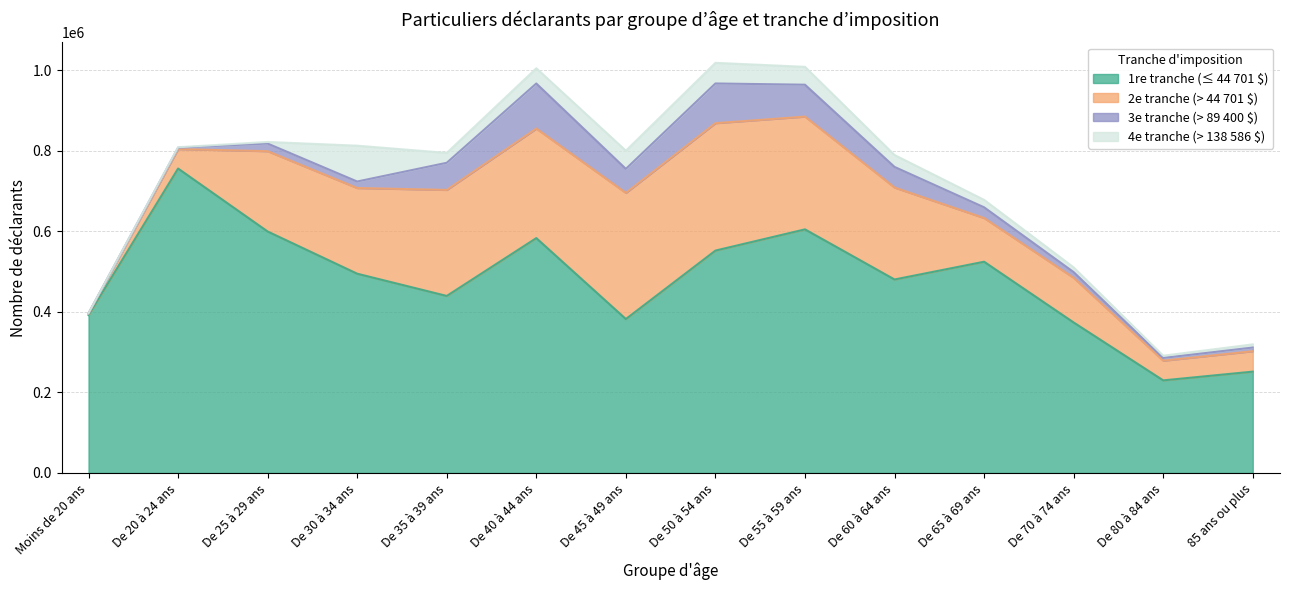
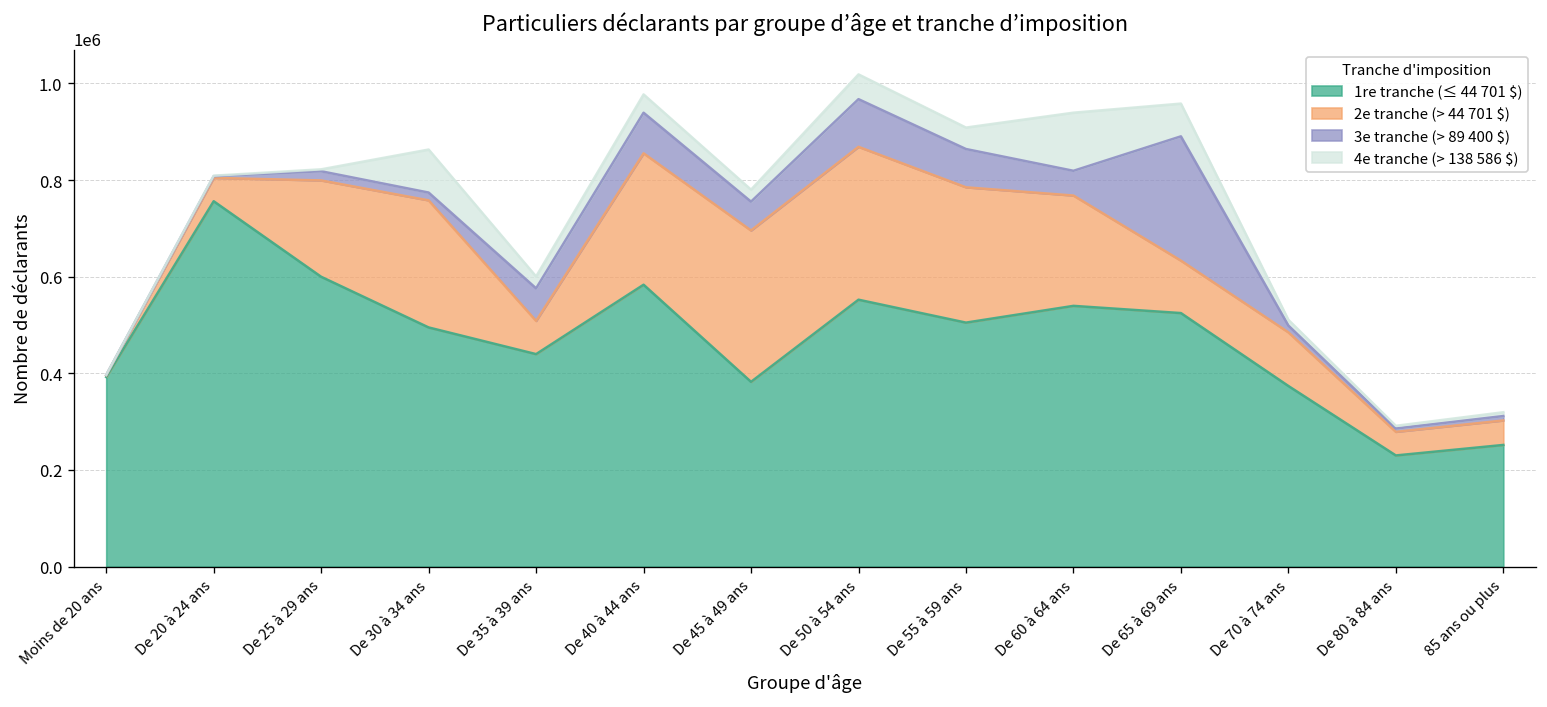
  {
    "1re tranche (≤ 44 701 $)": {
      "De 20 à 24 ans": 760000,
      "De 25 à 29 ans": 600000,
      "De 30 à 34 ans": 490000,
      "De 35 à 39 ans": 440000,
      "De 40 à 44 ans": 580000,
      "De 45 à 49 ans": 380000,
      "De 50 à 54 ans": 550000,
-     "De 55 à 59 ans": 610000,
-     "De 60 à 64 ans": 480000,
+     "De 55 à 59 ans": 500000,
+     "De 60 à 64 ans": 540000,
      "De 65 à 69 ans": 520000,
      "De 70 à 74 ans": 370000,
      "De 80 à 84 ans": 230000,
      "85 ans ou plus": 250000
    },
    "2e tranche (> 44 701 $)": {
      "De 25 à 29 ans": 200000,
-     "De 30 à 34 ans": 210000,
-     "De 35 à 39 ans": 260000,
+     "De 30 à 34 ans": 260000,
+     "De 35 à 39 ans": 70000,
      "De 40 à 44 ans": 270000,
      "De 45 à 49 ans": 310000,
      "De 50 à 54 ans": 320000,
      "De 55 à 59 ans": 280000,
      "De 60 à 64 ans": 230000,
      "De 65 à 69 ans": 110000,
      "De 70 à 74 ans": 110000,
      "De 80 à 84 ans": 50000,
      "85 ans ou plus": 50000
    },
    "3e tranche (> 89 400 $)": {
      "De 30 à 34 ans": 20000,
      "De 35 à 39 ans": 70000,
-     "De 40 à 44 ans": 110000,
+     "De 40 à 44 ans": 80000,
      "De 45 à 49 ans": 60000,
      "De 50 à 54 ans": 100000,
      "De 55 à 59 ans": 80000,
      "De 60 à 64 ans": 50000,
-     "De 65 à 69 ans": 30000,
+     "De 65 à 69 ans": 260000,
      "De 70 à 74 ans": 10000,
      "85 ans ou plus": 10000
    },
    "4e tranche (> 138 586 $)": {
      "De 30 à 34 ans": 90000,
      "De 35 à 39 ans": 20000,
      "De 40 à 44 ans": 40000,
-     "De 45 à 49 ans": 50000,
+     "De 45 à 49 ans": 20000,
      "De 50 à 54 ans": 50000,
      "De 55 à 59 ans": 40000,
-     "De 60 à 64 ans": 30000,
-     "De 65 à 69 ans": 20000,
+     "De 60 à 64 ans": 120000,
+     "De 65 à 69 ans": 70000,
      "De 70 à 74 ans": 10000,
      "85 ans ou plus": 10000
    }
  }
